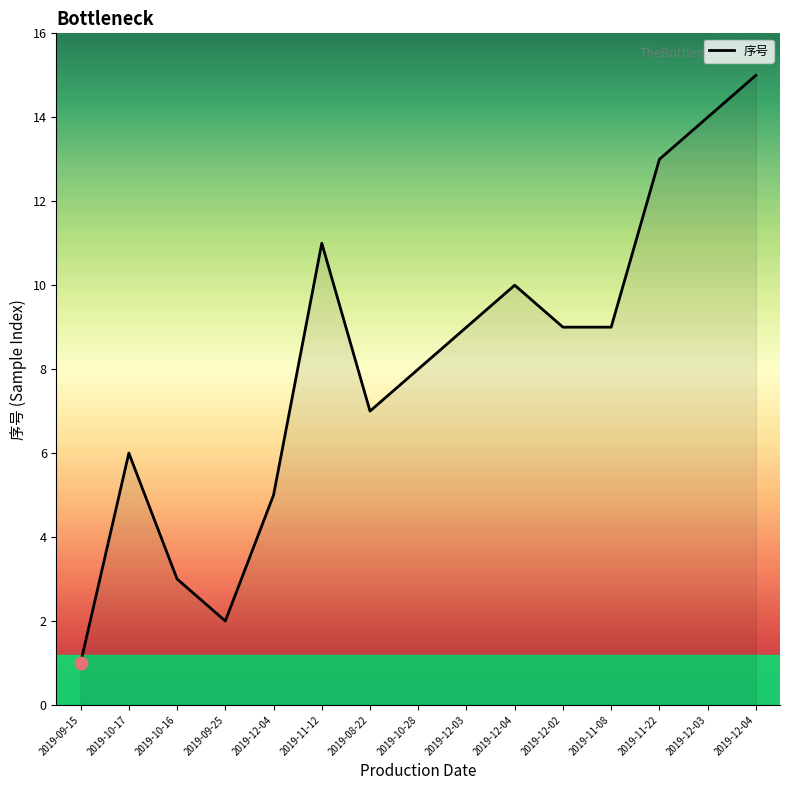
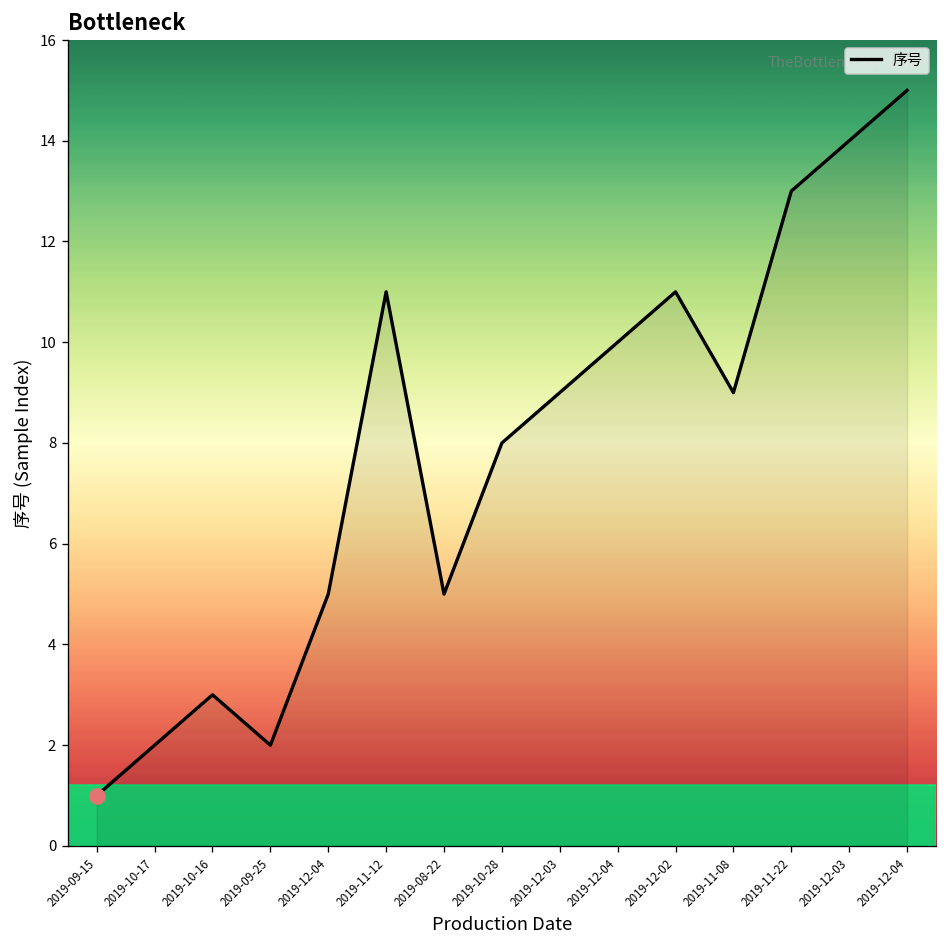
  {
    "序号": {
-     "2019-10-17": 6,
+     "2019-10-17": 2,
      "2019-10-16": 3,
      "2019-09-25": 2,
      "2019-11-12": 11,
-     "2019-08-22": 7,
+     "2019-08-22": 5,
      "2019-10-28": 8,
-     "2019-12-02": 9,
+     "2019-12-02": 11,
      "2019-11-08": 9,
      "2019-11-22": 13
    }
  }
